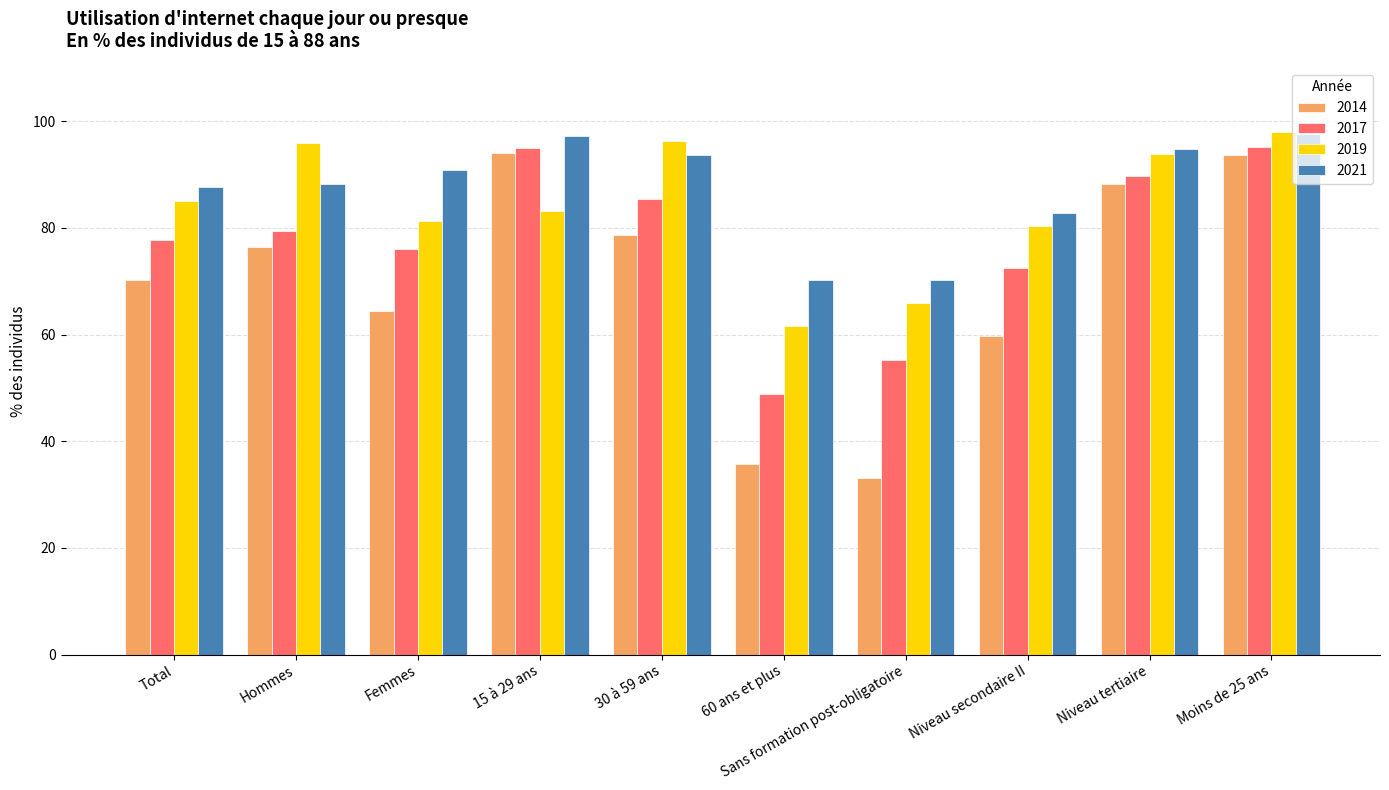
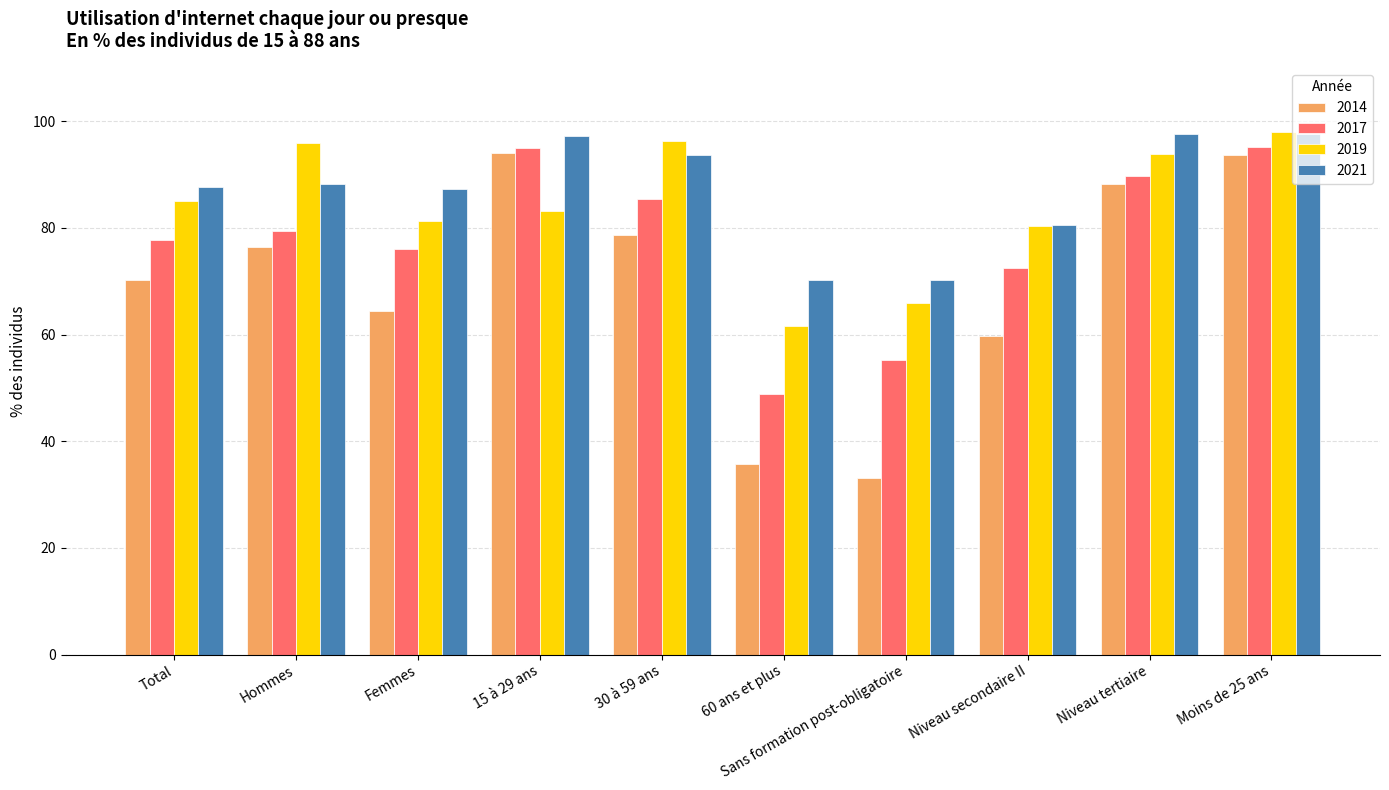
  {
    "2019": {
      "Total": 85,
      "Hommes": 96,
      "Femmes": 81,
      "15 à 29 ans": 83,
      "30 à 59 ans": 96,
      "60 ans et plus": 62,
      "Sans formation post-obligatoire": 66,
      "Niveau secondaire II": 80,
      "Niveau tertiaire": 94,
      "Moins de 25 ans": 98
    },
    "2021": {
      "Total": 88,
      "Hommes": 88,
-     "Femmes": 91,
+     "Femmes": 87,
      "15 à 29 ans": 97,
      "30 à 59 ans": 94,
      "60 ans et plus": 70,
      "Sans formation post-obligatoire": 70,
-     "Niveau secondaire II": 83,
-     "Niveau tertiaire": 95
+     "Niveau secondaire II": 81,
+     "Niveau tertiaire": 98
    }
  }
